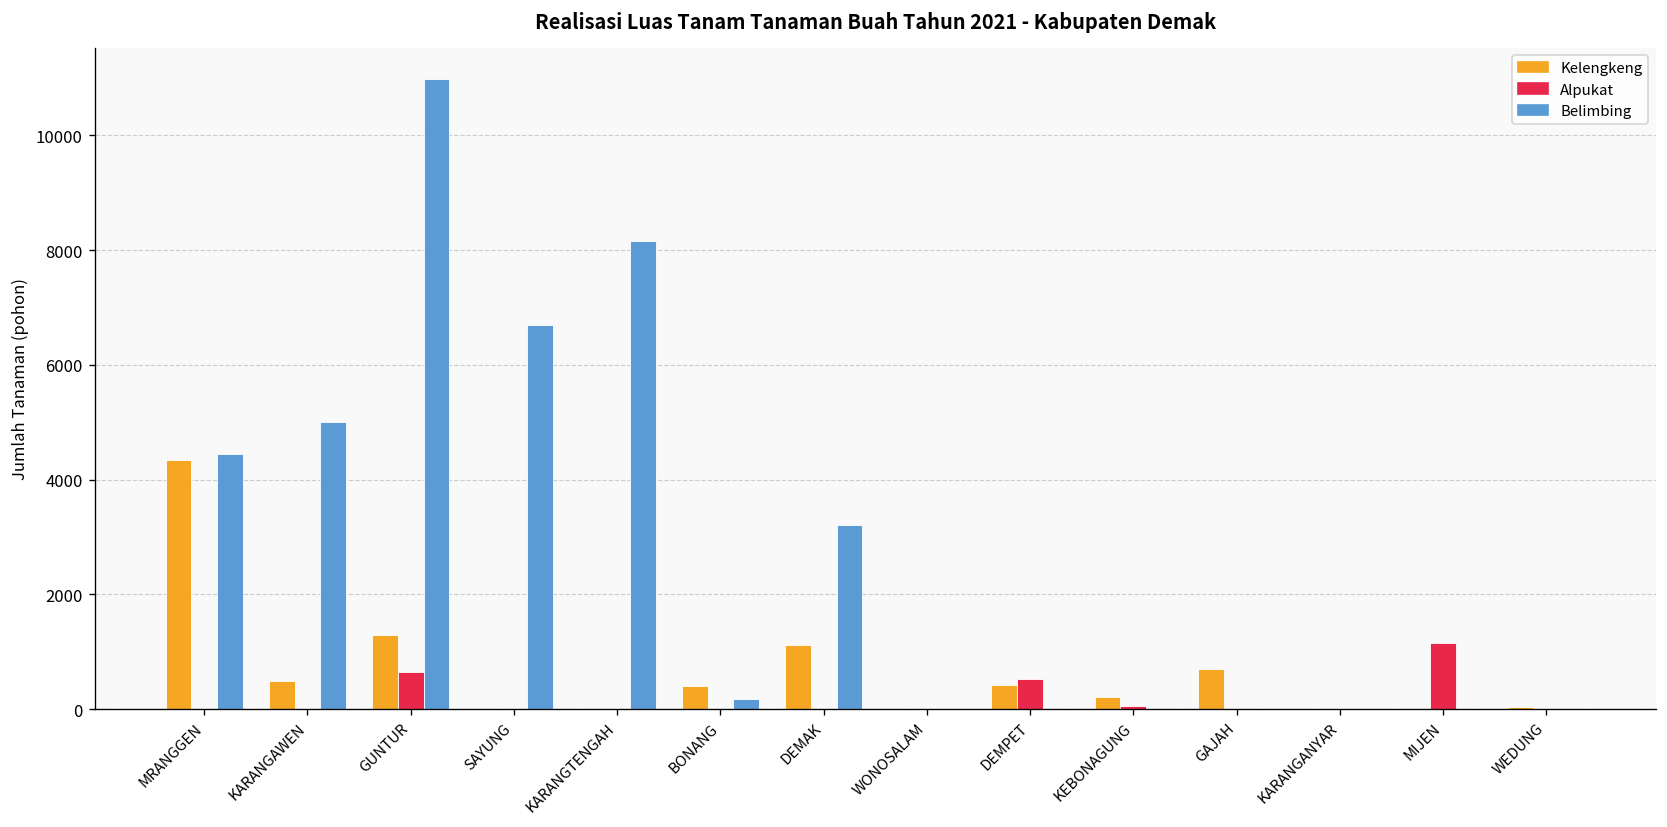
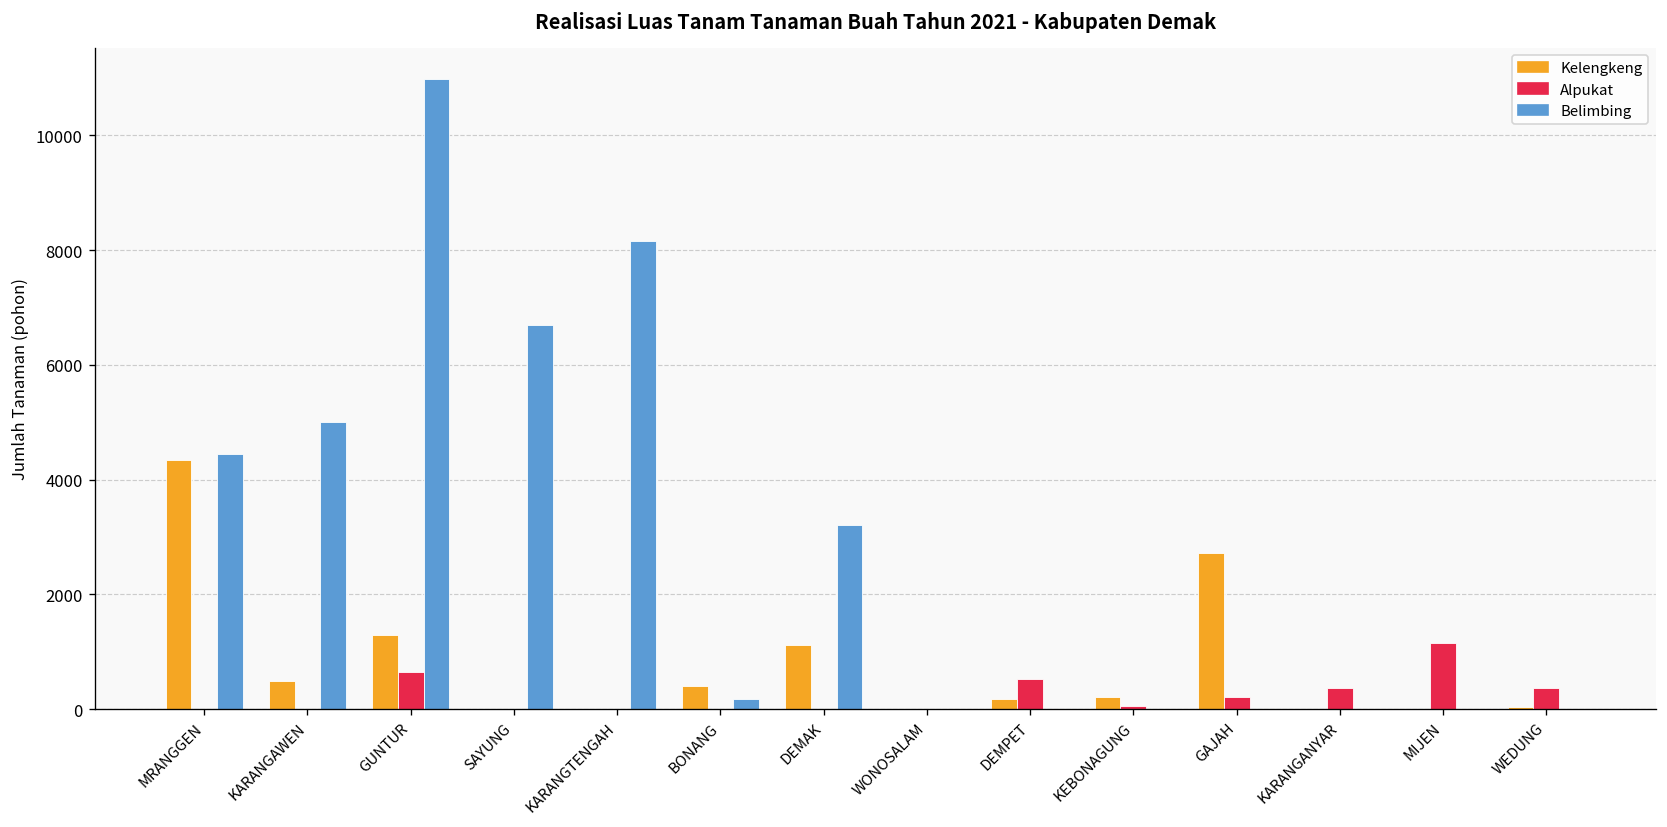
  {
    "Kelengkeng": {
      "MRANGGEN": 4300,
      "KARANGAWEN": 500,
      "GUNTUR": 1300,
      "SAYUNG": 0,
      "KARANGTENGAH": 0,
      "BONANG": 400,
      "DEMAK": 1100,
      "WONOSALAM": 0,
-     "DEMPET": 400,
+     "DEMPET": 200,
      "KEBONAGUNG": 200,
-     "GAJAH": 700,
+     "GAJAH": 2700,
      "KARANGANYAR": 0,
      "MIJEN": 0
    },
    "Alpukat": {
      "MRANGGEN": 0,
      "KARANGAWEN": 0,
      "GUNTUR": 700,
      "SAYUNG": 0,
      "KARANGTENGAH": 0,
      "BONANG": 0,
      "DEMAK": 0,
      "WONOSALAM": 0,
      "DEMPET": 500,
-     "GAJAH": 0,
-     "KARANGANYAR": 0,
+     "GAJAH": 200,
+     "KARANGANYAR": 400,
      "MIJEN": 1200,
-     "WEDUNG": 0
+     "WEDUNG": 400
    },
    "Belimbing": {
      "MRANGGEN": 4400,
      "KARANGAWEN": 5000,
      "GUNTUR": 11000,
      "SAYUNG": 6700,
      "KARANGTENGAH": 8100,
      "BONANG": 200,
      "DEMAK": 3200,
      "WONOSALAM": 0,
      "DEMPET": 0,
      "KEBONAGUNG": 0,
      "GAJAH": 0,
      "KARANGANYAR": 0,
      "MIJEN": 0,
      "WEDUNG": 0
    }
  }
